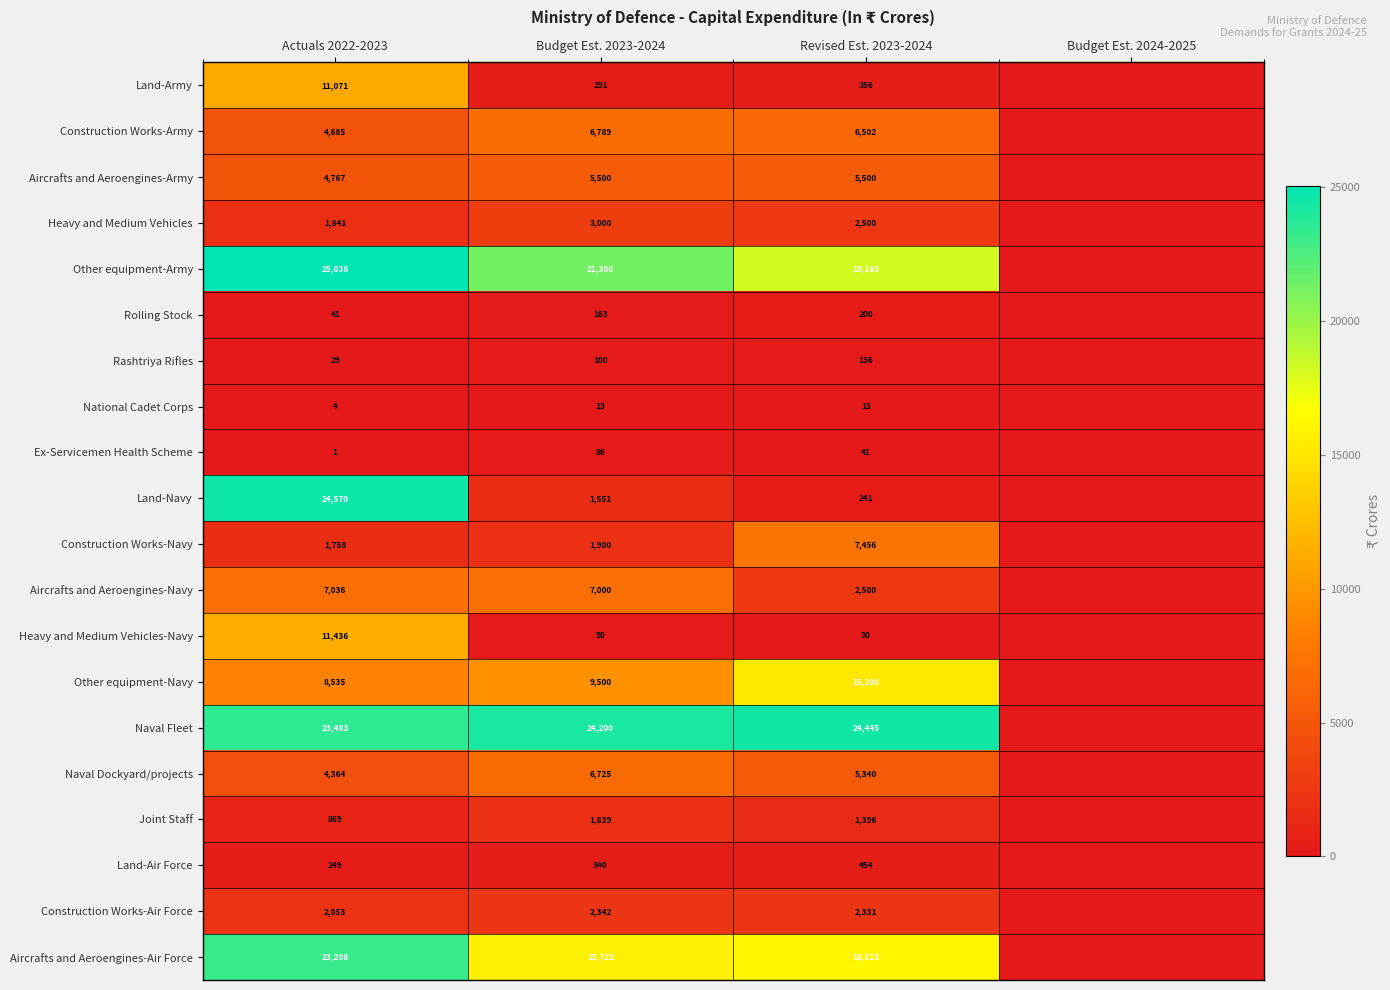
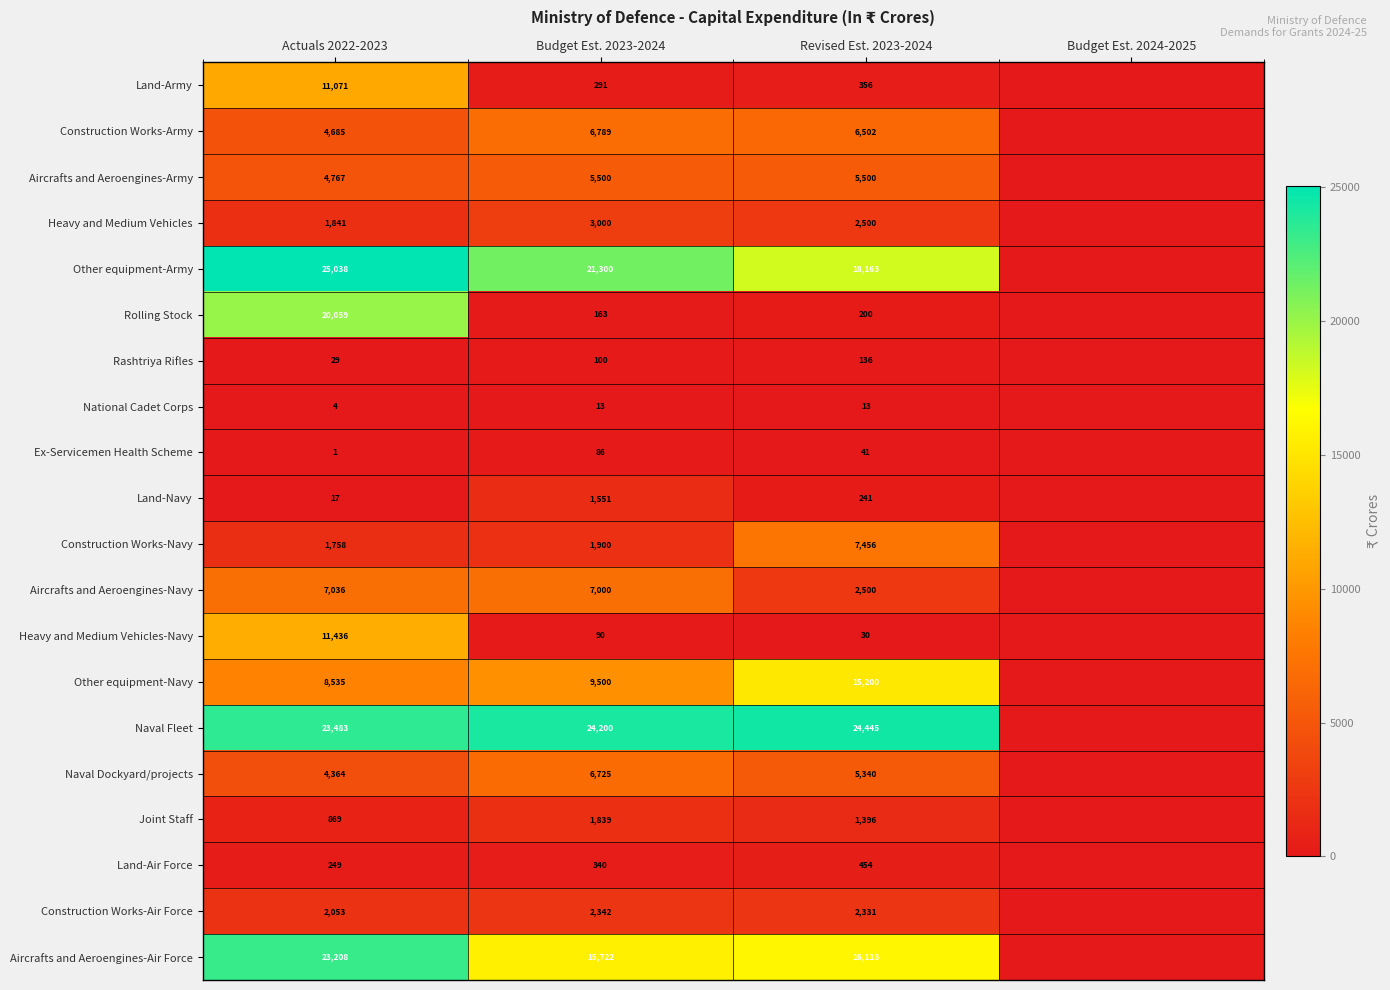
  {
    "Land-Army": {
      "Actuals 2022-2023": "11,071",
      "Budget Est. 2023-2024": "291",
      "Revised Est. 2023-2024": "356"
    },
    "Construction Works-Army": {
      "Actuals 2022-2023": "4,685",
      "Budget Est. 2023-2024": "6,789",
      "Revised Est. 2023-2024": "6,502"
    },
    "Aircrafts and Aeroengines-Army": {
      "Actuals 2022-2023": "4,767",
      "Budget Est. 2023-2024": "5,500",
      "Revised Est. 2023-2024": "5,500"
    },
    "Heavy and Medium Vehicles": {
      "Actuals 2022-2023": "1,841",
      "Budget Est. 2023-2024": "3,000",
      "Revised Est. 2023-2024": "2,500"
    },
    "Other equipment-Army": {
      "Actuals 2022-2023": "25,038",
      "Budget Est. 2023-2024": "21,300",
      "Revised Est. 2023-2024": "18,163"
    },
    "Rolling Stock": {
-     "Actuals 2022-2023": "41",
+     "Actuals 2022-2023": "20,059",
      "Budget Est. 2023-2024": "163",
      "Revised Est. 2023-2024": "200"
    },
    "Rashtriya Rifles": {
      "Actuals 2022-2023": "29",
      "Budget Est. 2023-2024": "100",
      "Revised Est. 2023-2024": "136"
    },
    "National Cadet Corps": {
      "Actuals 2022-2023": "4",
      "Budget Est. 2023-2024": "13",
      "Revised Est. 2023-2024": "13"
    },
    "Ex-Servicemen Health Scheme": {
      "Actuals 2022-2023": "1",
      "Budget Est. 2023-2024": "86",
      "Revised Est. 2023-2024": "41"
    },
    "Land-Navy": {
-     "Actuals 2022-2023": "24,570",
+     "Actuals 2022-2023": "17",
      "Budget Est. 2023-2024": "1,551",
      "Revised Est. 2023-2024": "241"
    },
    "Construction Works-Navy": {
      "Actuals 2022-2023": "1,758",
      "Budget Est. 2023-2024": "1,900",
      "Revised Est. 2023-2024": "7,456"
    },
    "Aircrafts and Aeroengines-Navy": {
      "Actuals 2022-2023": "7,036",
      "Budget Est. 2023-2024": "7,000",
      "Revised Est. 2023-2024": "2,500"
    },
    "Heavy and Medium Vehicles-Navy": {
      "Actuals 2022-2023": "11,436",
      "Budget Est. 2023-2024": "90",
      "Revised Est. 2023-2024": "30"
    },
    "Other equipment-Navy": {
      "Actuals 2022-2023": "8,535",
      "Budget Est. 2023-2024": "9,500",
      "Revised Est. 2023-2024": "15,200"
    },
    "Naval Fleet": {
      "Actuals 2022-2023": "23,483",
      "Budget Est. 2023-2024": "24,200",
      "Revised Est. 2023-2024": "24,445"
    },
    "Naval Dockyard/projects": {
      "Actuals 2022-2023": "4,364",
      "Budget Est. 2023-2024": "6,725",
      "Revised Est. 2023-2024": "5,340"
    },
    "Joint Staff": {
      "Actuals 2022-2023": "869",
      "Budget Est. 2023-2024": "1,839",
      "Revised Est. 2023-2024": "1,396"
    },
    "Land-Air Force": {
      "Actuals 2022-2023": "249",
      "Budget Est. 2023-2024": "340",
      "Revised Est. 2023-2024": "454"
    },
    "Construction Works-Air Force": {
      "Actuals 2022-2023": "2,053",
      "Budget Est. 2023-2024": "2,342",
      "Revised Est. 2023-2024": "2,331"
    },
    "Aircrafts and Aeroengines-Air Force": {
      "Actuals 2022-2023": "23,208",
      "Budget Est. 2023-2024": "15,722",
      "Revised Est. 2023-2024": "16,113"
    }
  }
